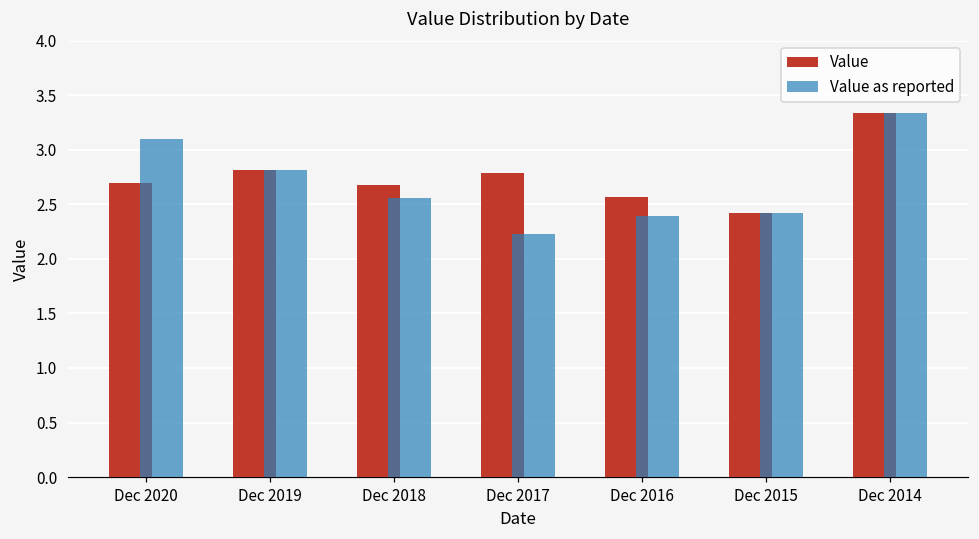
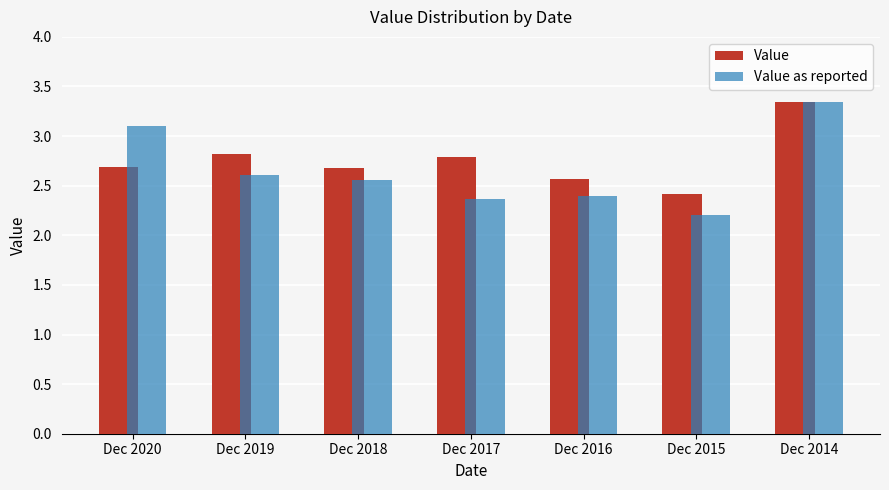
  {
    "Value": {
      "Dec 2020": 2.7,
      "Dec 2019": 2.8,
      "Dec 2018": 2.7,
      "Dec 2017": 2.8,
      "Dec 2016": 2.6,
      "Dec 2015": 2.4,
      "Dec 2014": 3.3
    },
    "Value as reported": {
      "Dec 2020": 3.1,
-     "Dec 2019": 2.8,
+     "Dec 2019": 2.6,
      "Dec 2018": 2.6,
-     "Dec 2017": 2.2,
+     "Dec 2017": 2.4,
      "Dec 2016": 2.4,
-     "Dec 2015": 2.4,
+     "Dec 2015": 2.2,
      "Dec 2014": 3.3
    }
  }
